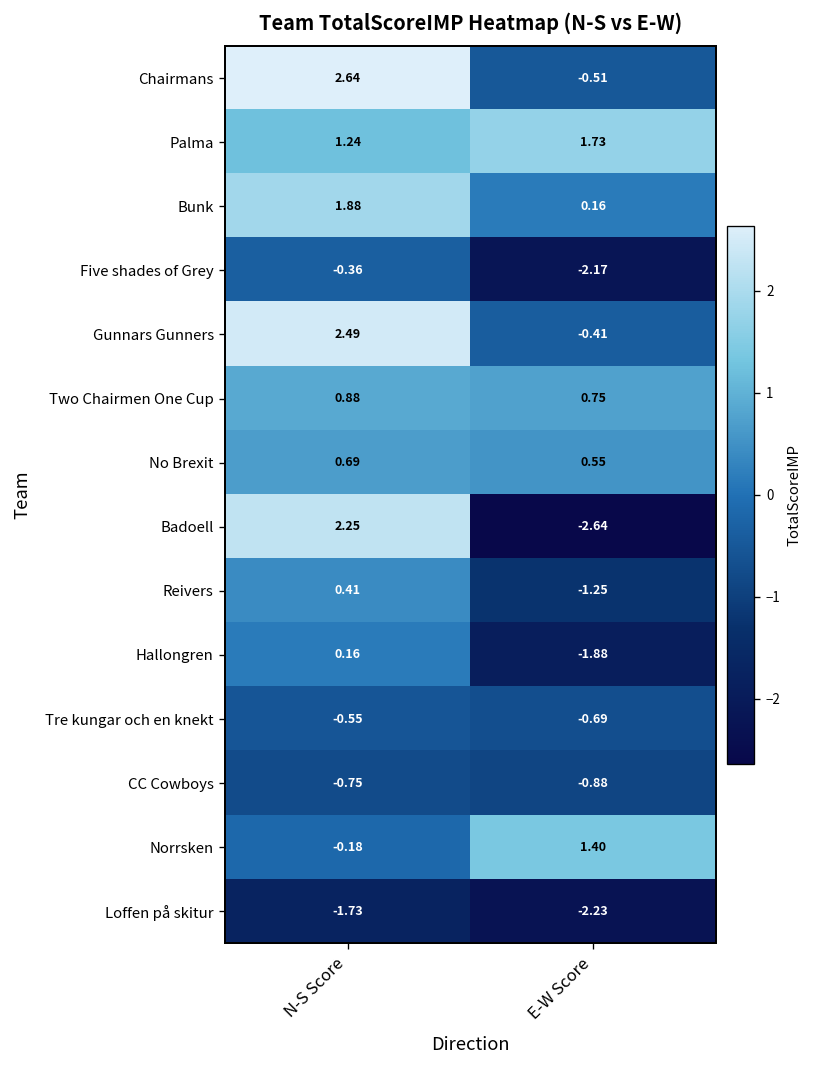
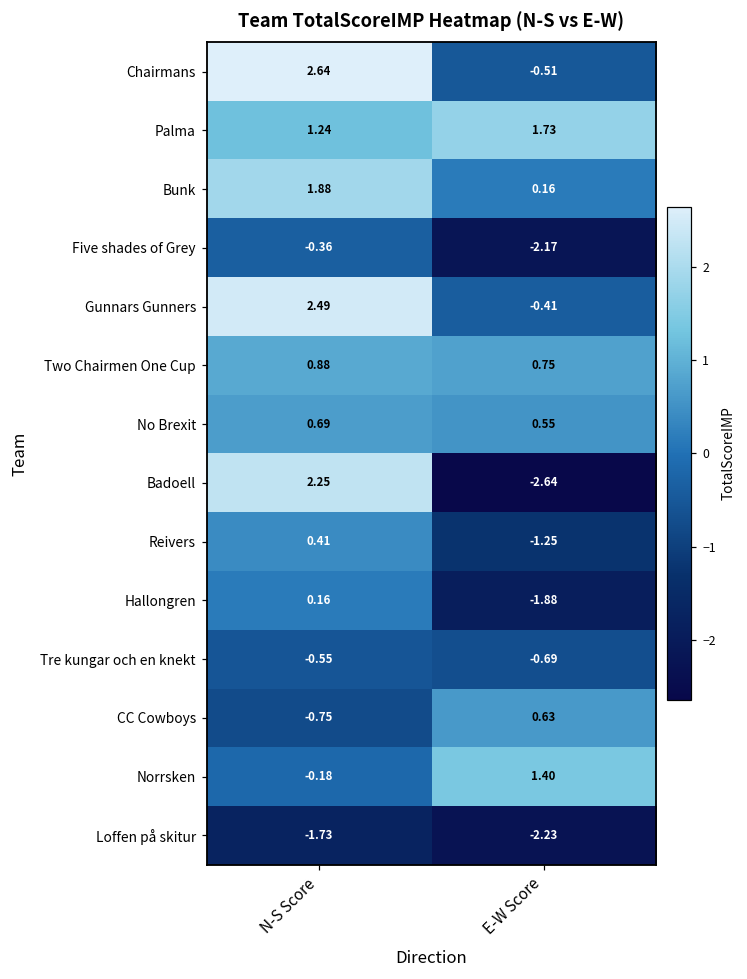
  {
    "Chairmans": {
      "N-S Score": 2.64,
      "E-W Score": -0.51
    },
    "Palma": {
      "N-S Score": 1.24,
      "E-W Score": 1.73
    },
    "Bunk": {
      "N-S Score": 1.88,
      "E-W Score": 0.16
    },
    "Five shades of Grey": {
      "N-S Score": -0.36,
      "E-W Score": -2.17
    },
    "Gunnars Gunners": {
      "N-S Score": 2.49,
      "E-W Score": -0.41
    },
    "Two Chairmen One Cup": {
      "N-S Score": 0.88,
      "E-W Score": 0.75
    },
    "No Brexit": {
      "N-S Score": 0.69,
      "E-W Score": 0.55
    },
    "Badoell": {
      "N-S Score": 2.25,
      "E-W Score": -2.64
    },
    "Reivers": {
      "N-S Score": 0.41,
      "E-W Score": -1.25
    },
    "Hallongren": {
      "N-S Score": 0.16,
      "E-W Score": -1.88
    },
    "Tre kungar och en knekt": {
      "N-S Score": -0.55,
      "E-W Score": -0.69
    },
    "CC Cowboys": {
      "N-S Score": -0.75,
-     "E-W Score": -0.88
+     "E-W Score": 0.63
    },
    "Norrsken": {
      "N-S Score": -0.18,
      "E-W Score": 1.40
    },
    "Loffen på skitur": {
      "N-S Score": -1.73,
      "E-W Score": -2.23
    }
  }
